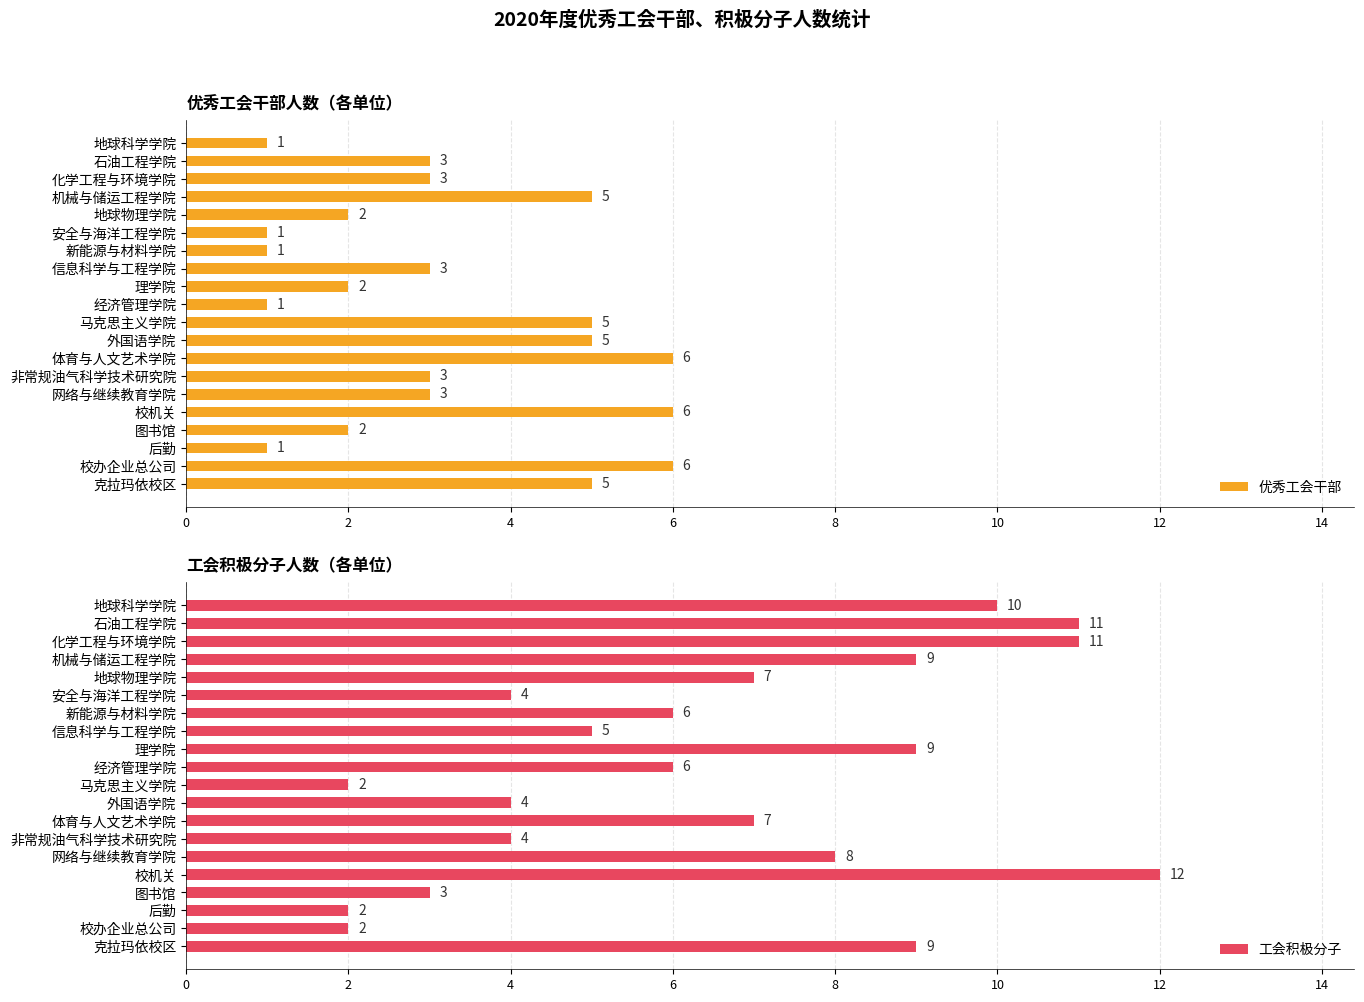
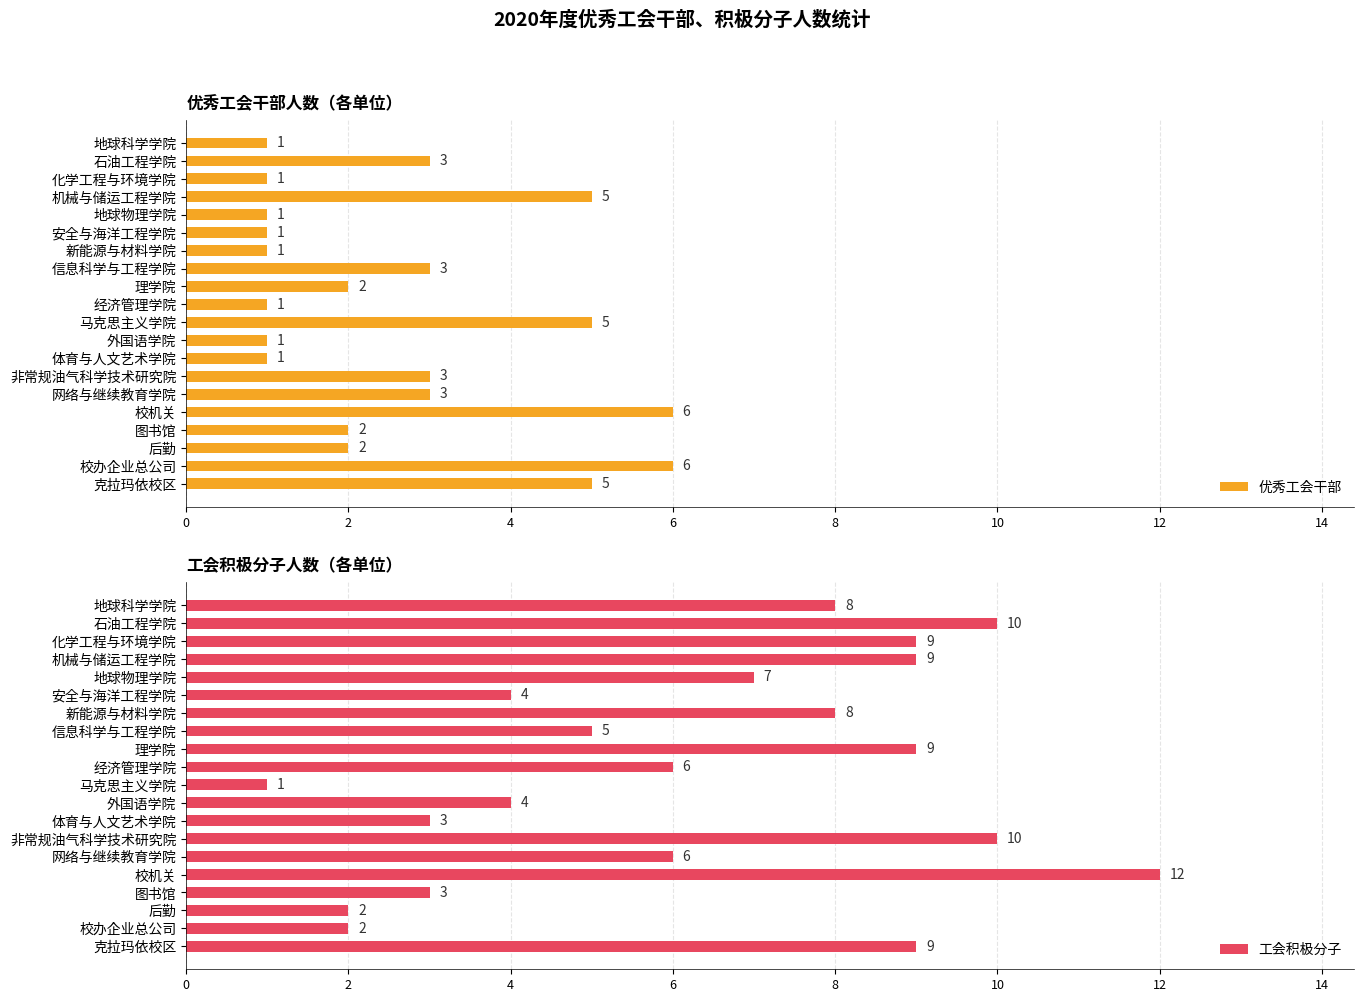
  {
    "优秀工会干部人数（各单位）": {
      "地球科学学院": 1,
      "石油工程学院": 3,
-     "化学工程与环境学院": 3,
+     "化学工程与环境学院": 1,
      "机械与储运工程学院": 5,
-     "地球物理学院": 2,
+     "地球物理学院": 1,
      "安全与海洋工程学院": 1,
      "新能源与材料学院": 1,
      "信息科学与工程学院": 3,
      "理学院": 2,
      "经济管理学院": 1,
      "马克思主义学院": 5,
-     "外国语学院": 5,
-     "体育与人文艺术学院": 6,
+     "外国语学院": 1,
+     "体育与人文艺术学院": 1,
      "非常规油气科学技术研究院": 3,
      "网络与继续教育学院": 3,
      "校机关": 6,
      "图书馆": 2,
-     "后勤": 1,
+     "后勤": 2,
      "校办企业总公司": 6,
      "克拉玛依校区": 5
    },
    "工会积极分子人数（各单位）": {
-     "地球科学学院": 10,
-     "石油工程学院": 11,
-     "化学工程与环境学院": 11,
+     "地球科学学院": 8,
+     "石油工程学院": 10,
+     "化学工程与环境学院": 9,
      "机械与储运工程学院": 9,
      "地球物理学院": 7,
      "安全与海洋工程学院": 4,
-     "新能源与材料学院": 6,
+     "新能源与材料学院": 8,
      "信息科学与工程学院": 5,
      "理学院": 9,
      "经济管理学院": 6,
-     "马克思主义学院": 2,
+     "马克思主义学院": 1,
      "外国语学院": 4,
-     "体育与人文艺术学院": 7,
-     "非常规油气科学技术研究院": 4,
-     "网络与继续教育学院": 8,
+     "体育与人文艺术学院": 3,
+     "非常规油气科学技术研究院": 10,
+     "网络与继续教育学院": 6,
      "校机关": 12,
      "图书馆": 3,
      "后勤": 2,
      "校办企业总公司": 2,
      "克拉玛依校区": 9
    }
  }
